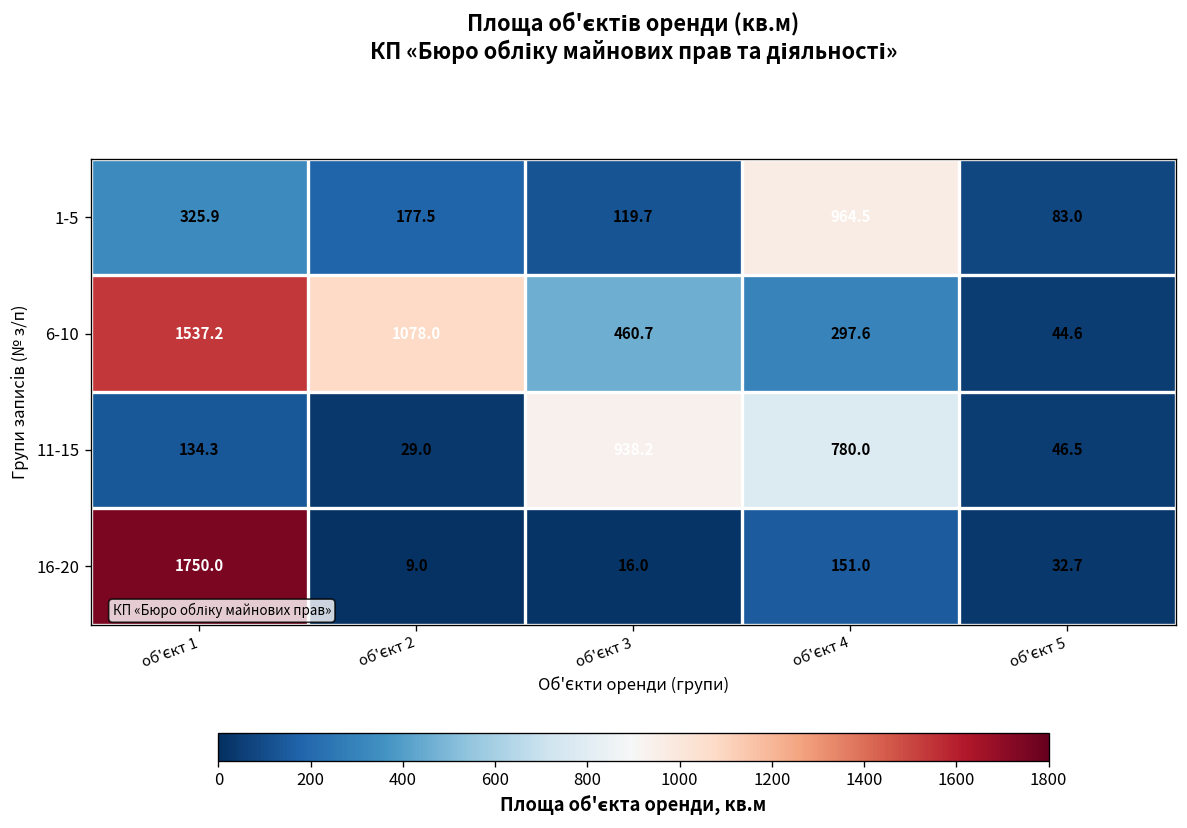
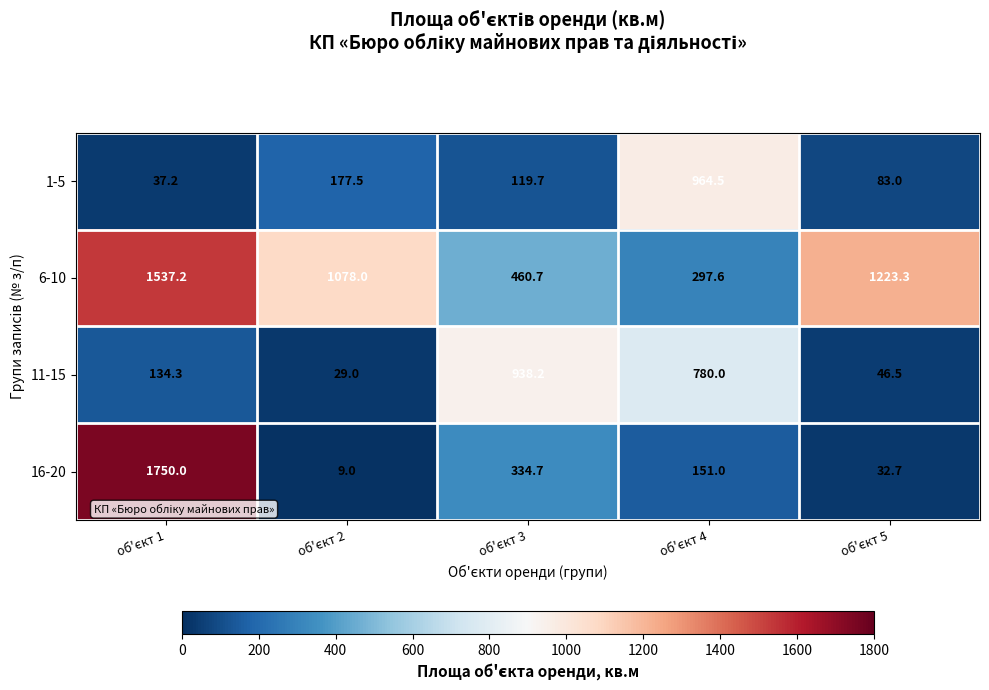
  {
    "1-5": {
-     "об'єкт 1": 325.9,
+     "об'єкт 1": 37.2,
      "об'єкт 2": 177.5,
      "об'єкт 3": 119.7,
      "об'єкт 5": 83.0
    },
    "6-10": {
      "об'єкт 1": 1537.2,
      "об'єкт 2": 1078.0,
      "об'єкт 3": 460.7,
      "об'єкт 4": 297.6,
-     "об'єкт 5": 44.6
+     "об'єкт 5": 1223.3
    },
    "11-15": {
      "об'єкт 1": 134.3,
      "об'єкт 2": 29.0,
      "об'єкт 4": 780.0,
      "об'єкт 5": 46.5
    },
    "16-20": {
      "об'єкт 1": 1750.0,
      "об'єкт 2": 9.0,
-     "об'єкт 3": 16.0,
+     "об'єкт 3": 334.7,
      "об'єкт 4": 151.0,
      "об'єкт 5": 32.7
    }
  }
